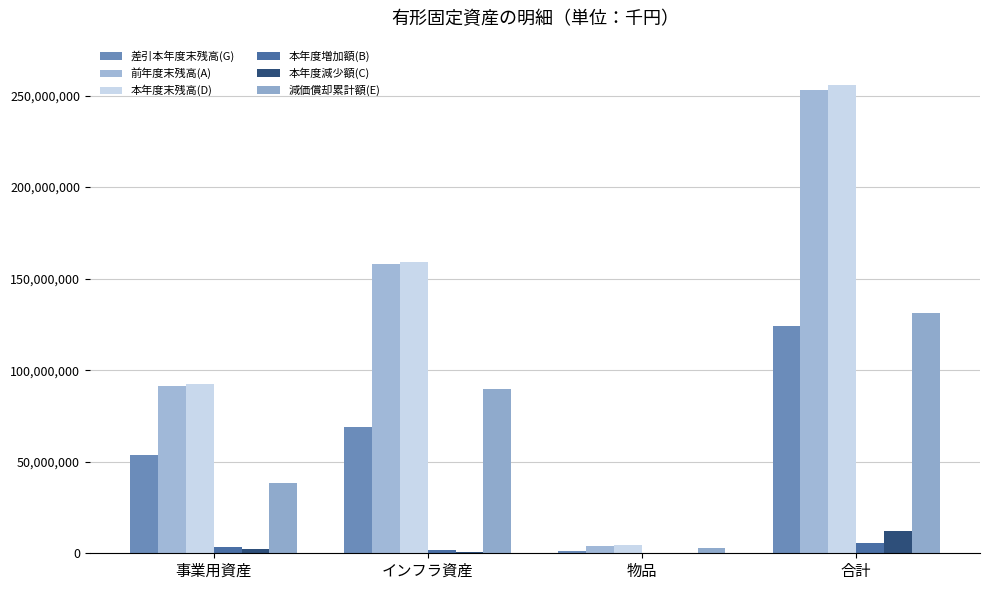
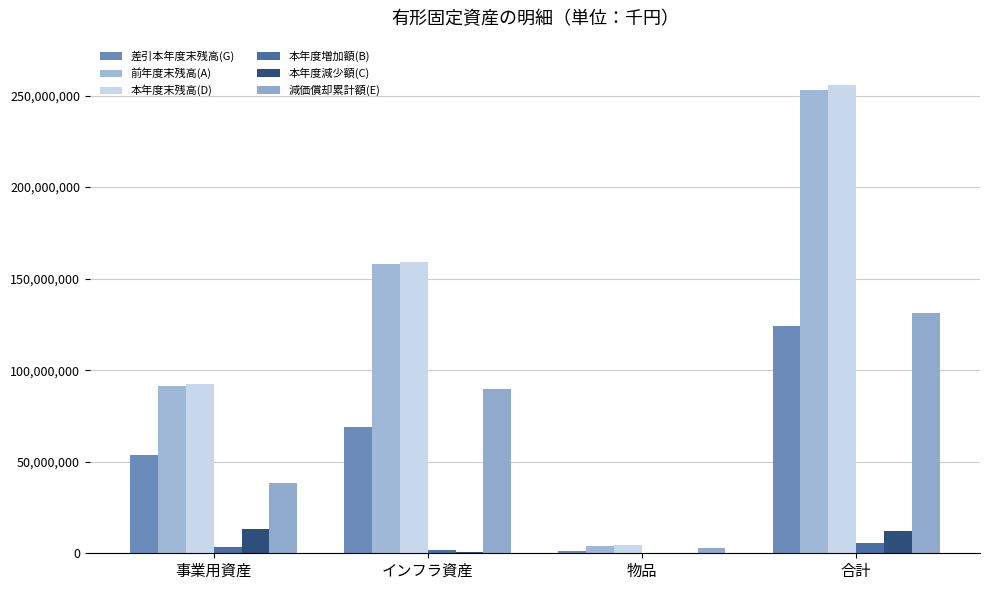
  {
    "本年度減少額(C)": {
-     "事業用資産": "2,000,000",
+     "事業用資産": "13,000,000",
      "合計": "12,000,000"
    }
  }
